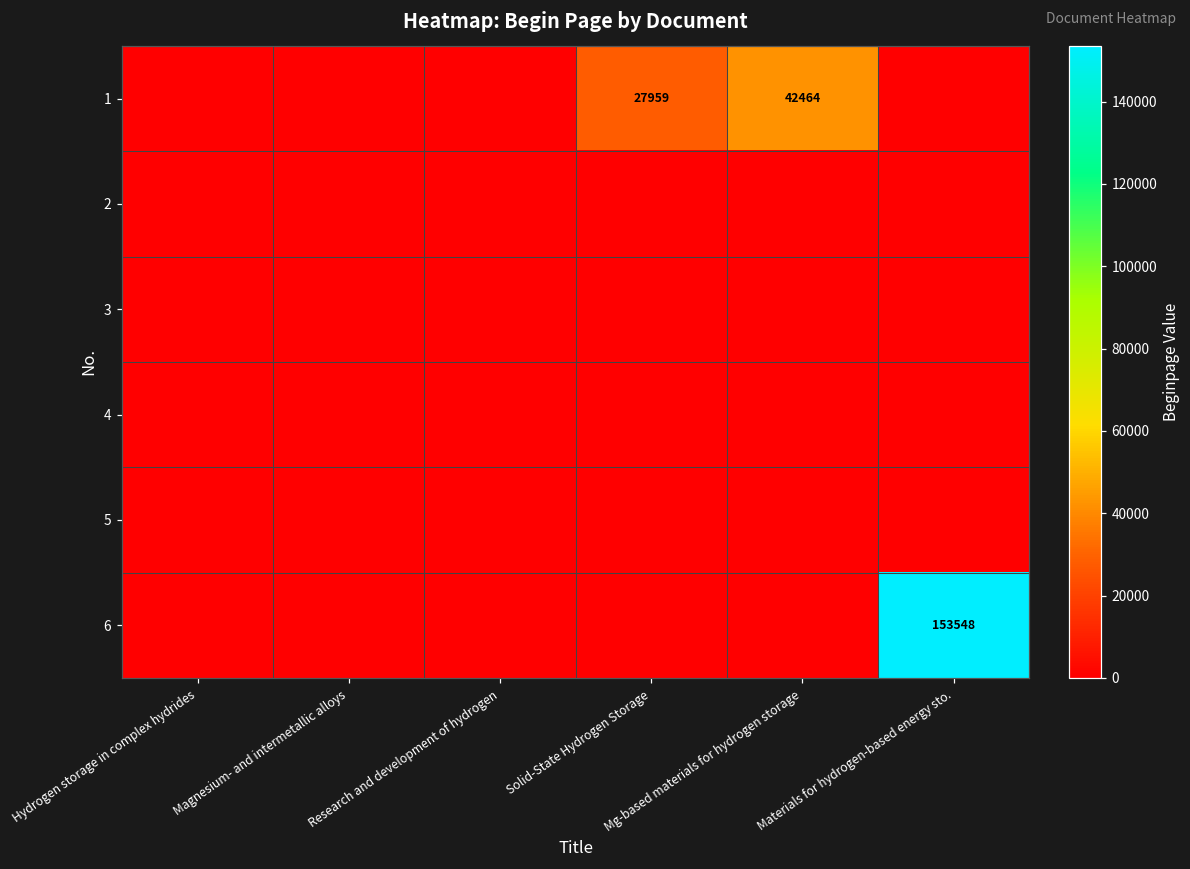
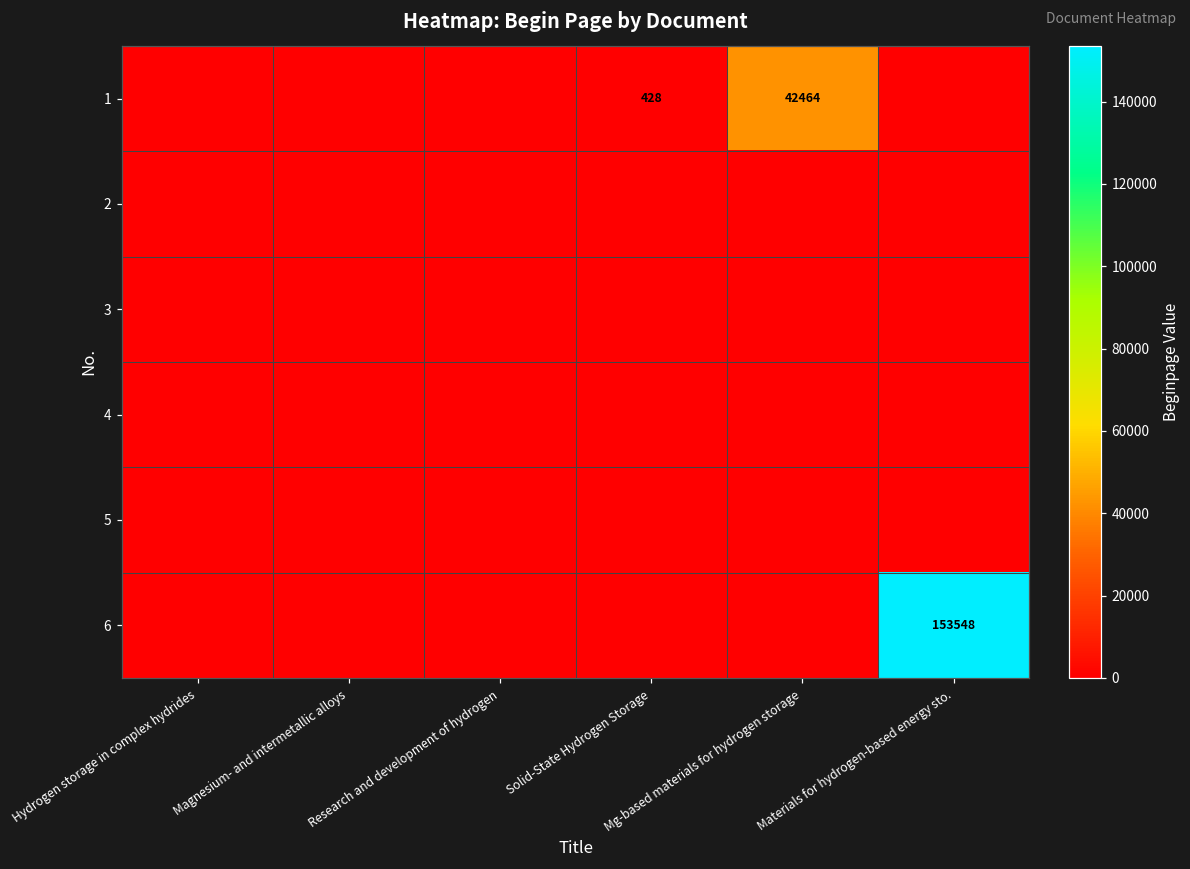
  {
    "1": {
-     "Solid-State Hydrogen Storage": 27959,
+     "Solid-State Hydrogen Storage": 428,
      "Mg-based materials for hydrogen storage": 42464
    },
    "6": {
      "Materials for hydrogen-based energy sto.": 153548
    }
  }
